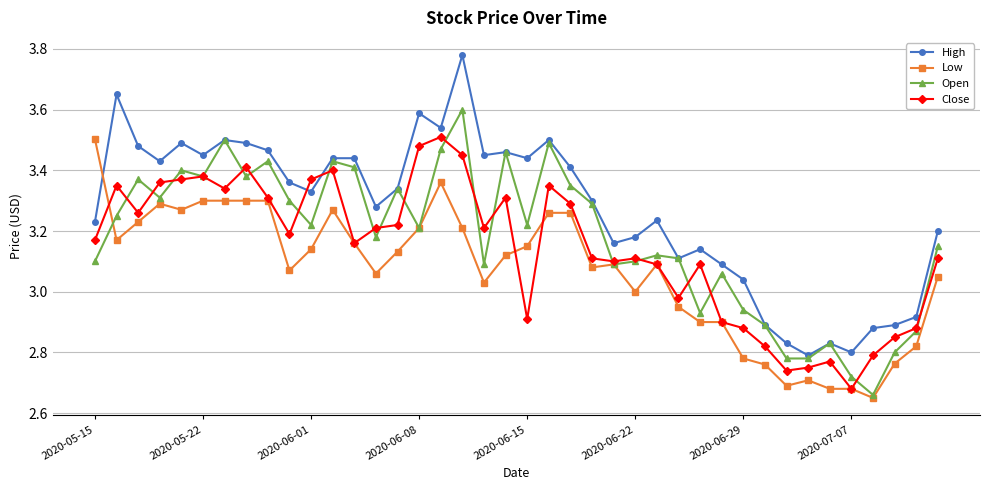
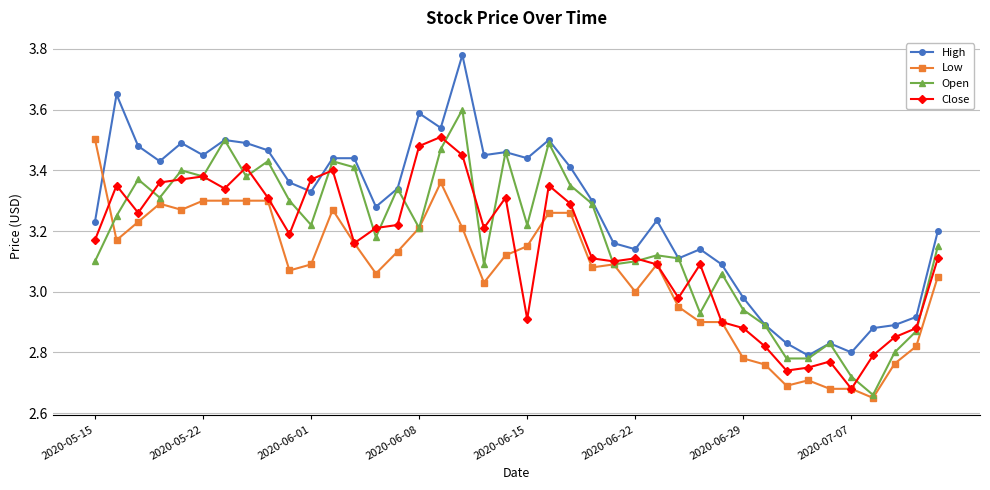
  {
    "High": {
      "2020-05-15": 3.23,
      "2020-05-22": 3.45,
      "2020-06-01": 3.33,
      "2020-06-08": 3.59,
      "2020-06-15": 3.44,
-     "2020-06-22": 3.18,
-     "2020-06-29": 3.04,
+     "2020-06-22": 3.14,
+     "2020-06-29": 2.98,
      "2020-07-07": 2.80
    },
    "Low": {
      "2020-05-15": 3.50,
      "2020-05-22": 3.30,
-     "2020-06-01": 3.14,
+     "2020-06-01": 3.09,
      "2020-06-15": 3.15,
      "2020-06-22": 3.00,
      "2020-06-29": 2.78
    },
    "Open": {
      "2020-05-15": 3.10,
      "2020-06-01": 3.22,
      "2020-06-15": 3.22,
      "2020-06-22": 3.10,
      "2020-06-29": 2.94,
      "2020-07-07": 2.72
    },
    "Close": {
      "2020-05-15": 3.17,
      "2020-06-01": 3.37,
      "2020-06-08": 3.48,
      "2020-06-15": 2.91,
      "2020-06-22": 3.11,
      "2020-06-29": 2.88
    }
  }
